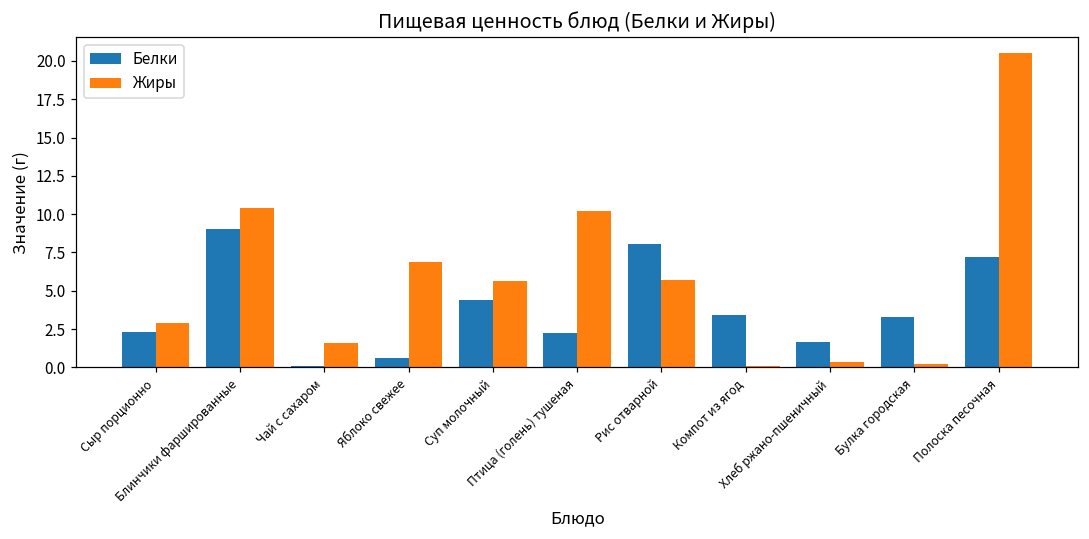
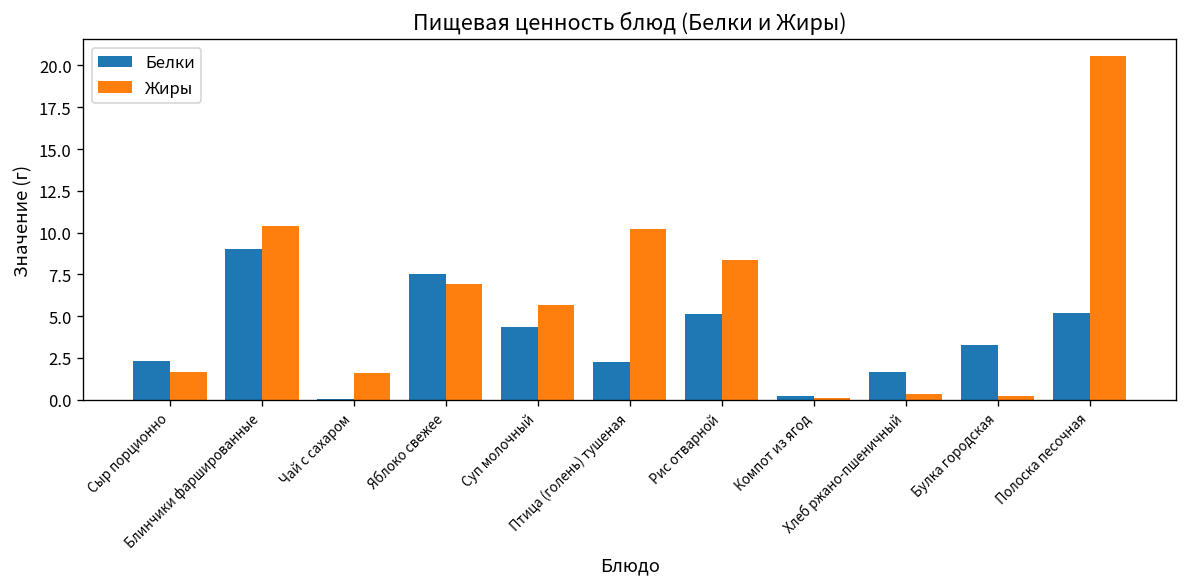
  {
    "Белки": {
      "Сыр порционно": 2.3,
      "Блинчики фаршированные": 9.0,
-     "Яблоко свежее": 0.6,
+     "Яблоко свежее": 7.5,
      "Суп молочный": 4.4,
      "Птица (голень) тушеная": 2.2,
-     "Рис отварной": 8.1,
-     "Компот из ягод": 3.4,
+     "Рис отварной": 5.1,
+     "Компот из ягод": 0.2,
      "Хлеб ржано-пшеничный": 1.7,
      "Булка городская": 3.3,
-     "Полоска песочная": 7.2
+     "Полоска песочная": 5.2
    },
    "Жиры": {
-     "Сыр порционно": 2.9,
+     "Сыр порционно": 1.7,
      "Блинчики фаршированные": 10.4,
      "Чай с сахаром": 1.6,
      "Яблоко свежее": 6.9,
      "Суп молочный": 5.7,
      "Птица (голень) тушеная": 10.2,
-     "Рис отварной": 5.7,
+     "Рис отварной": 8.4,
      "Хлеб ржано-пшеничный": 0.3,
      "Булка городская": 0.2,
      "Полоска песочная": 20.5
    }
  }
